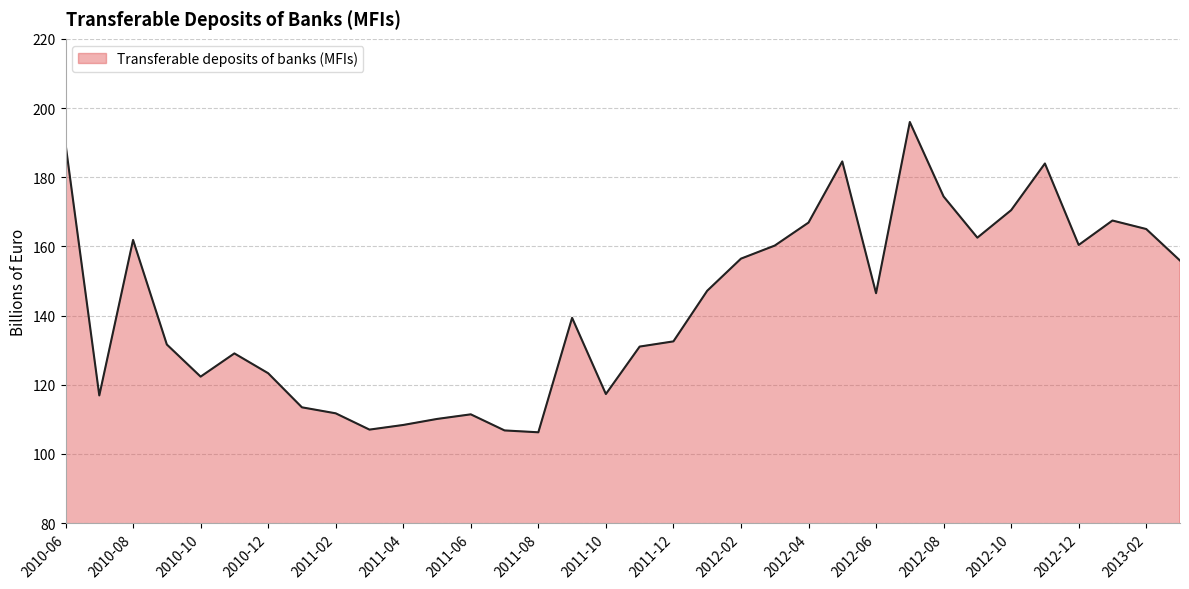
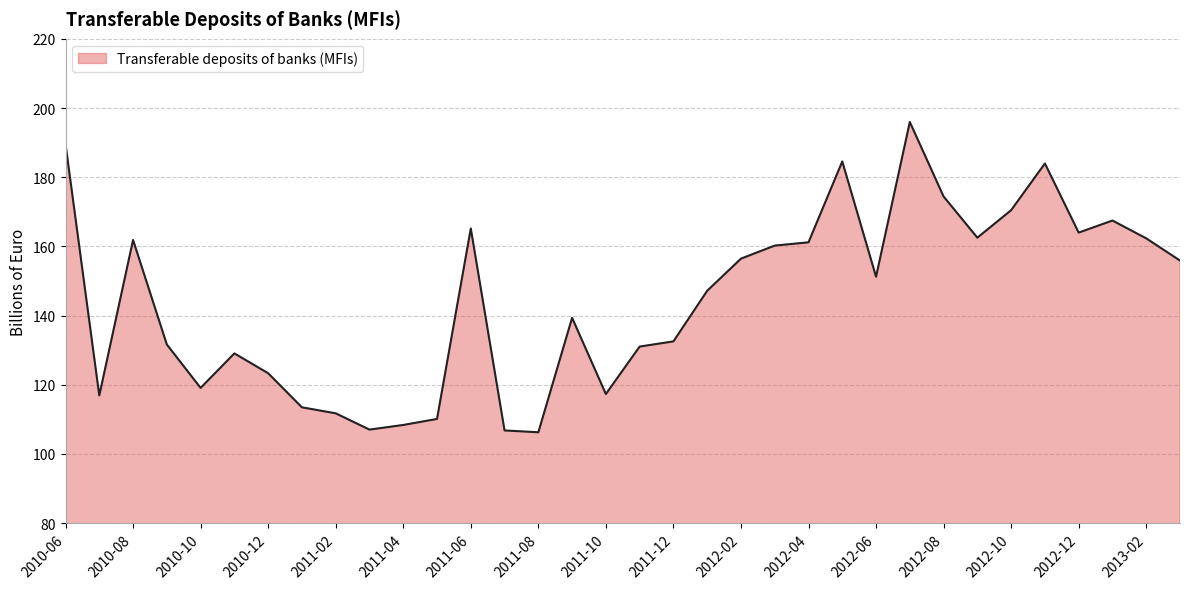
  {
    "2010-06": 190,
    "2010-08": 162,
-   "2010-10": 122,
+   "2010-10": 119,
    "2010-12": 123,
    "2011-02": 112,
    "2011-04": 108,
-   "2011-06": 111,
+   "2011-06": 165,
    "2011-08": 106,
    "2011-10": 117,
    "2011-12": 133,
    "2012-02": 156,
-   "2012-04": 167,
-   "2012-06": 146,
+   "2012-04": 161,
+   "2012-06": 151,
    "2012-08": 174,
    "2012-10": 170,
-   "2012-12": 160,
-   "2013-02": 165
+   "2012-12": 164,
+   "2013-02": 162
  }
